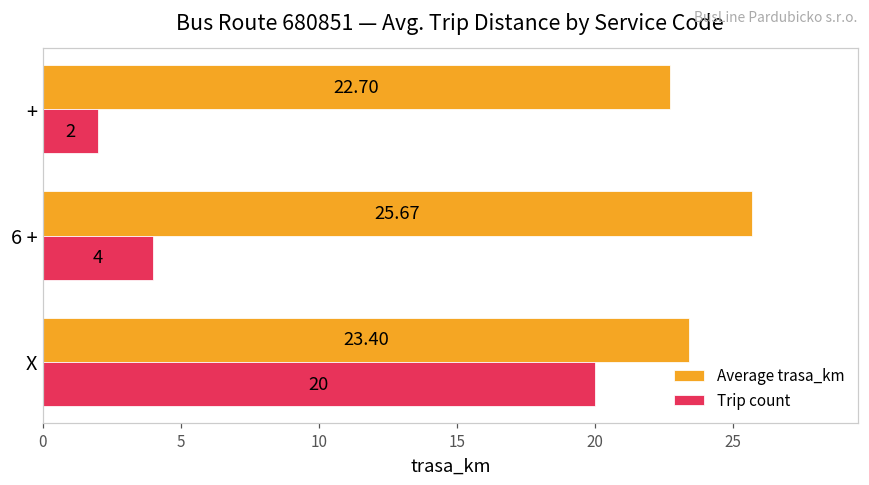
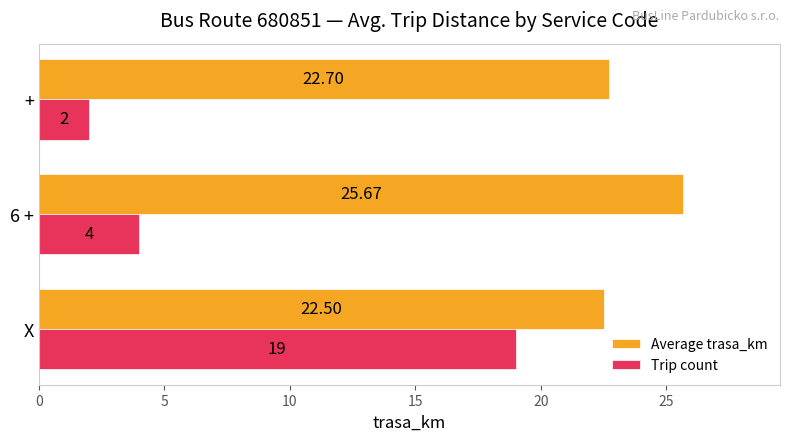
  {
    "Average trasa_km": {
      "+": 22.70,
      "6 +": 25.67,
-     "X": 23.40
+     "X": 22.50
    },
    "Trip count": {
      "+": 2,
      "6 +": 4,
-     "X": 20
+     "X": 19
    }
  }
